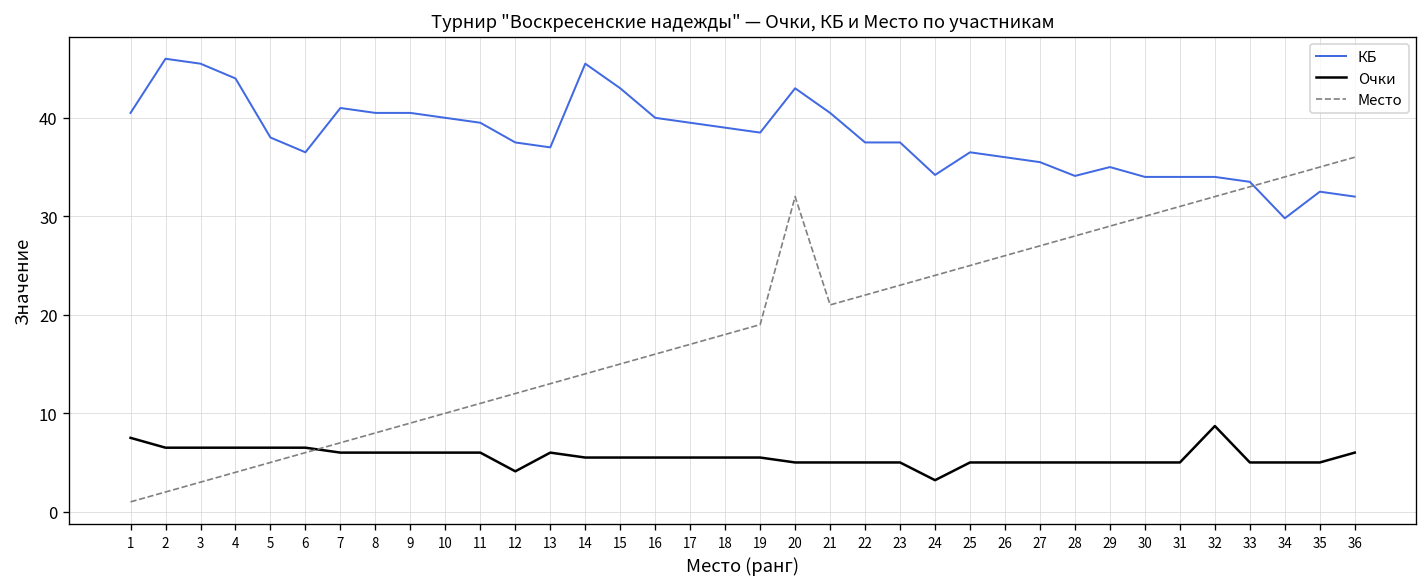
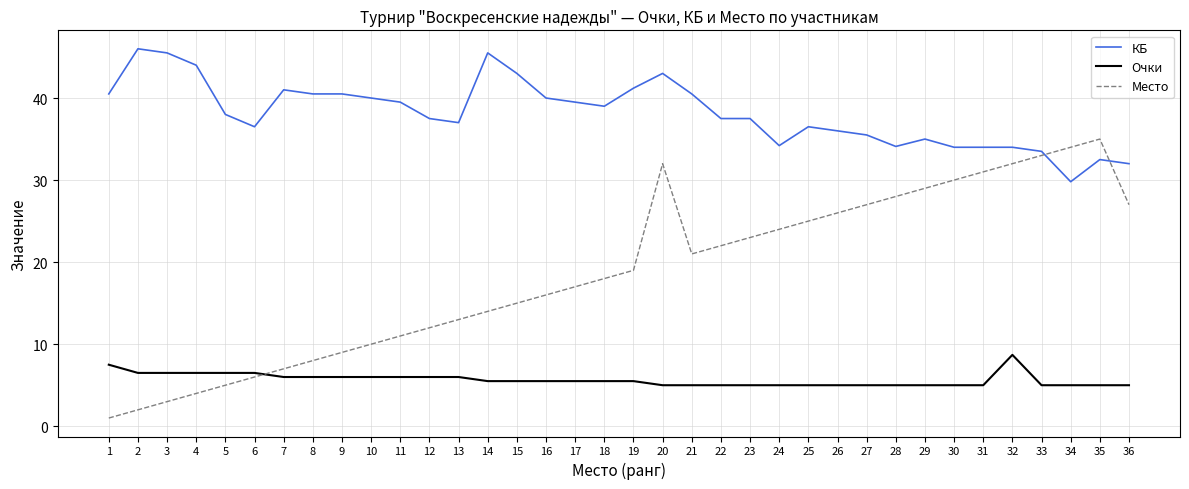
  {
    "КБ": {
      "1": 41,
      "2": 46,
      "3": 46,
      "4": 44,
      "5": 38,
      "6": 37,
      "7": 41,
      "8": 41,
      "9": 41,
      "10": 40,
      "11": 40,
      "12": 38,
      "13": 37,
      "14": 46,
      "15": 43,
      "16": 40,
      "17": 40,
      "18": 39,
-     "19": 39,
+     "19": 41,
      "20": 43,
      "21": 41,
      "22": 38,
      "23": 38,
      "24": 34,
      "25": 37,
      "26": 36,
      "27": 36,
      "28": 34,
      "29": 35,
      "30": 34,
      "31": 34,
      "32": 34,
      "33": 34,
      "34": 30,
      "35": 33,
      "36": 32
    },
    "Очки": {
      "1": 8,
      "2": 7,
      "3": 7,
      "4": 7,
      "5": 7,
      "6": 7,
      "7": 6,
      "8": 6,
      "9": 6,
      "10": 6,
      "11": 6,
-     "12": 4,
+     "12": 6,
      "13": 6,
      "14": 6,
      "15": 6,
      "16": 6,
      "17": 6,
      "18": 6,
      "19": 6,
      "20": 5,
      "21": 5,
      "22": 5,
      "23": 5,
-     "24": 3,
+     "24": 5,
      "25": 5,
      "26": 5,
      "27": 5,
      "28": 5,
      "29": 5,
      "30": 5,
      "31": 5,
      "32": 9,
      "33": 5,
      "34": 5,
      "35": 5,
-     "36": 6
+     "36": 5
    },
    "Место": {
      "1": 1,
      "2": 2,
      "3": 3,
      "4": 4,
      "5": 5,
      "6": 6,
      "7": 7,
      "8": 8,
      "9": 9,
      "10": 10,
      "11": 11,
      "12": 12,
      "13": 13,
      "14": 14,
      "15": 15,
      "16": 16,
      "17": 17,
      "18": 18,
      "19": 19,
      "20": 32,
      "21": 21,
      "22": 22,
      "23": 23,
      "24": 24,
      "25": 25,
      "26": 26,
      "27": 27,
      "28": 28,
      "29": 29,
      "30": 30,
      "31": 31,
      "32": 32,
      "33": 33,
      "34": 34,
      "35": 35,
-     "36": 36
+     "36": 27
    }
  }
